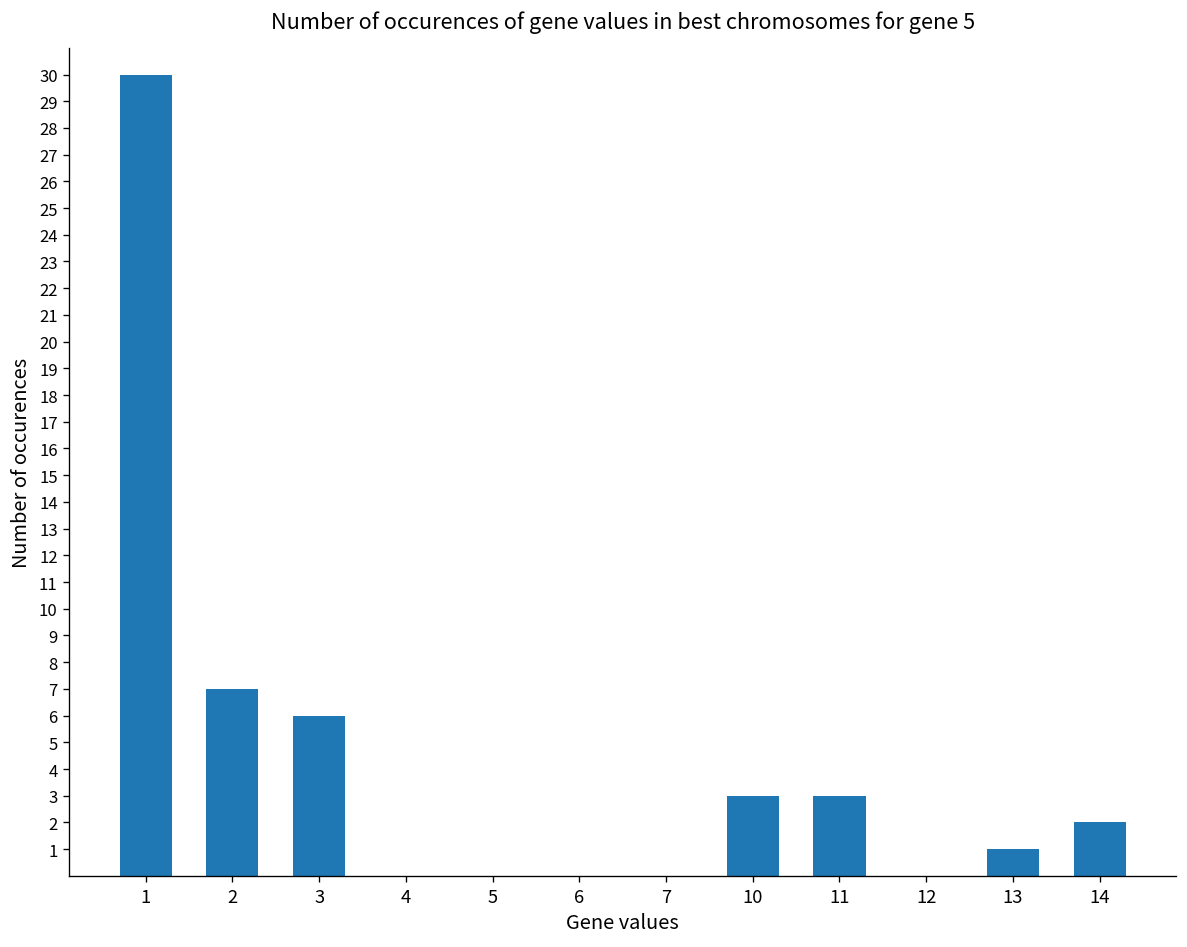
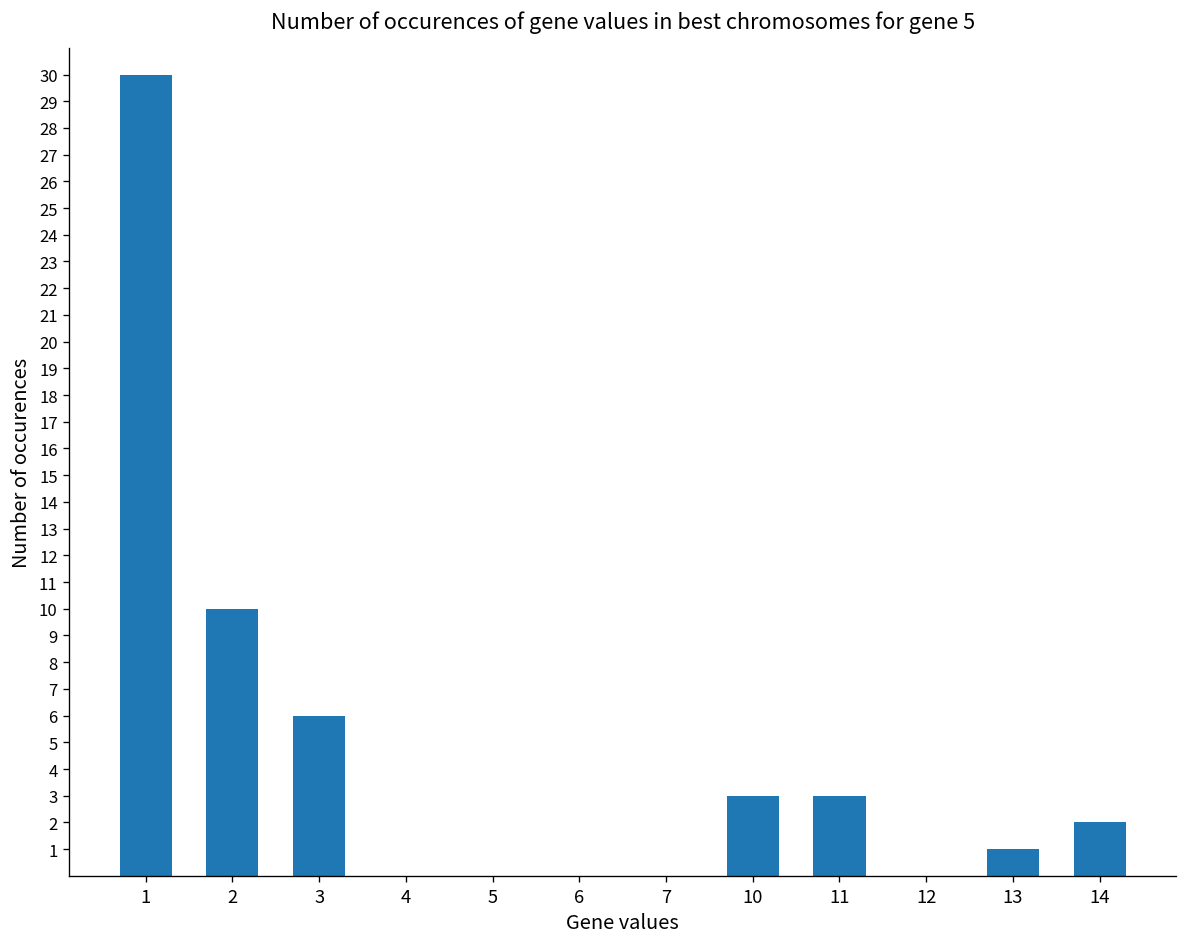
  {
    "1": 30,
-   "2": 7,
+   "2": 10,
    "3": 6,
    "4": 0,
    "5": 0,
    "6": 0,
    "7": 0,
    "10": 3,
    "11": 3,
    "12": 0,
    "13": 1,
    "14": 2
  }
